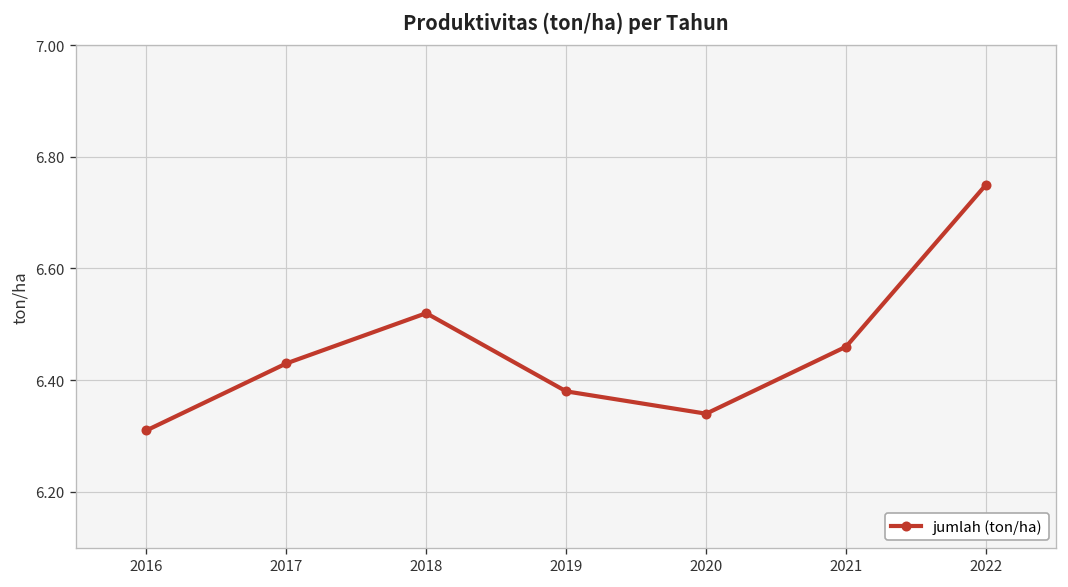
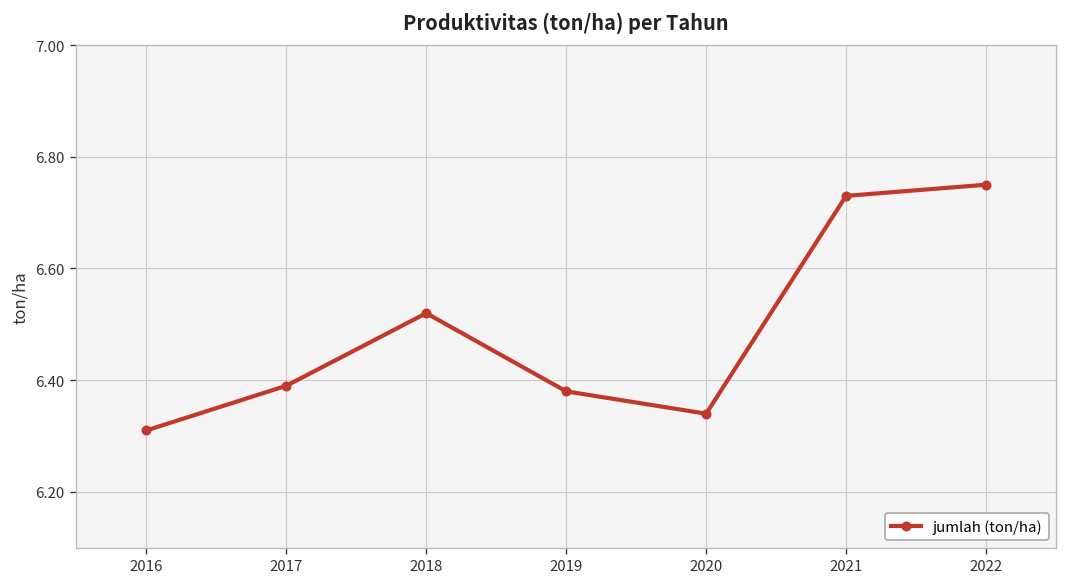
  {
    "2016": 6.31,
-   "2017": 6.43,
+   "2017": 6.39,
    "2018": 6.52,
    "2019": 6.38,
    "2020": 6.34,
-   "2021": 6.46,
+   "2021": 6.73,
    "2022": 6.75
  }
